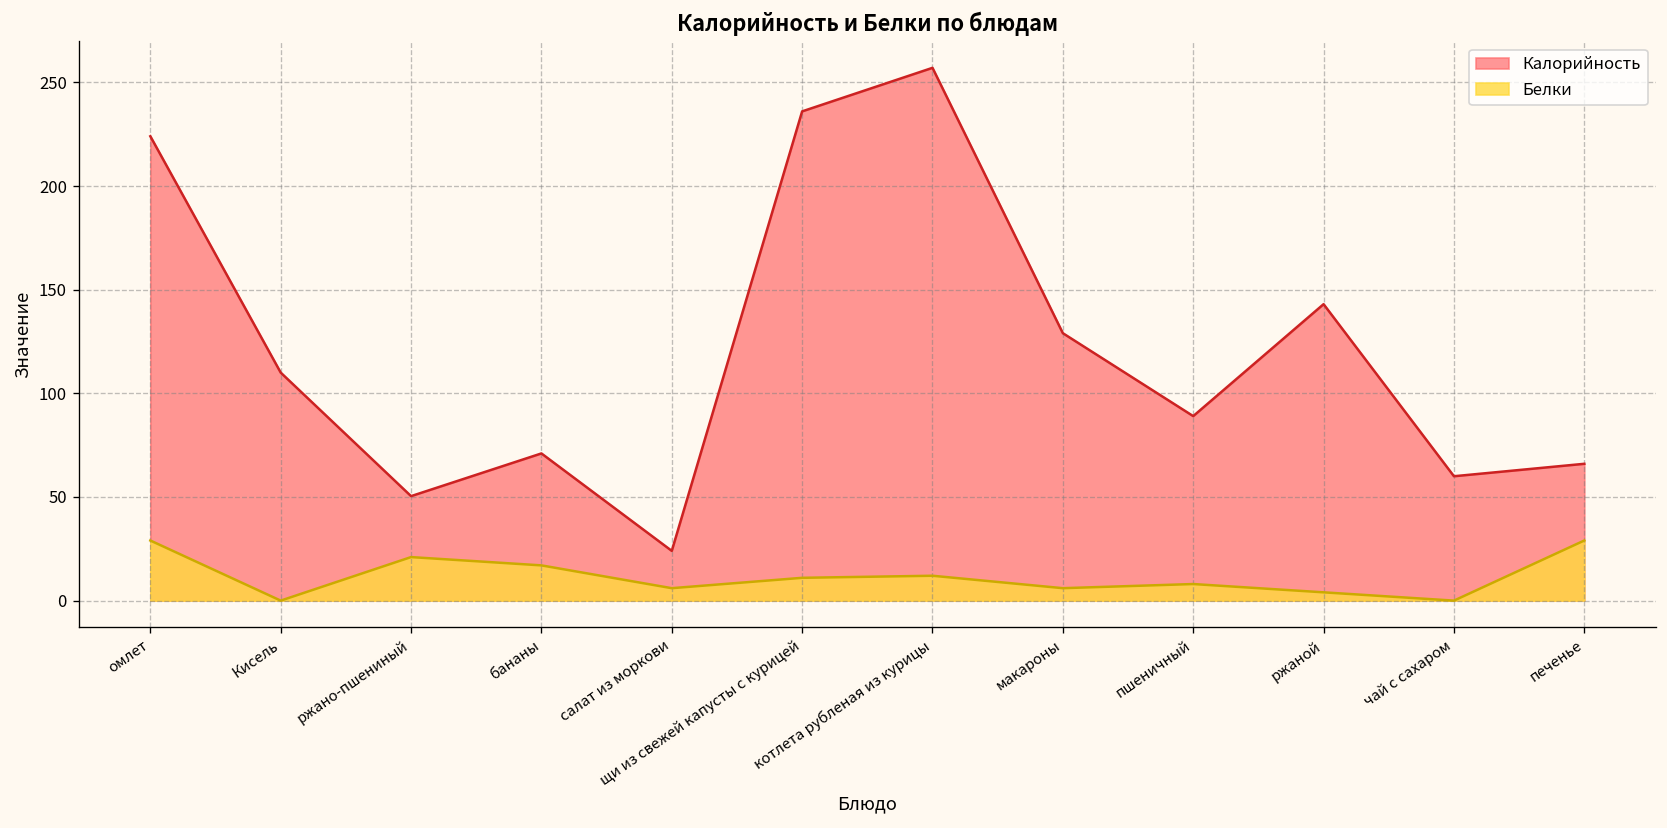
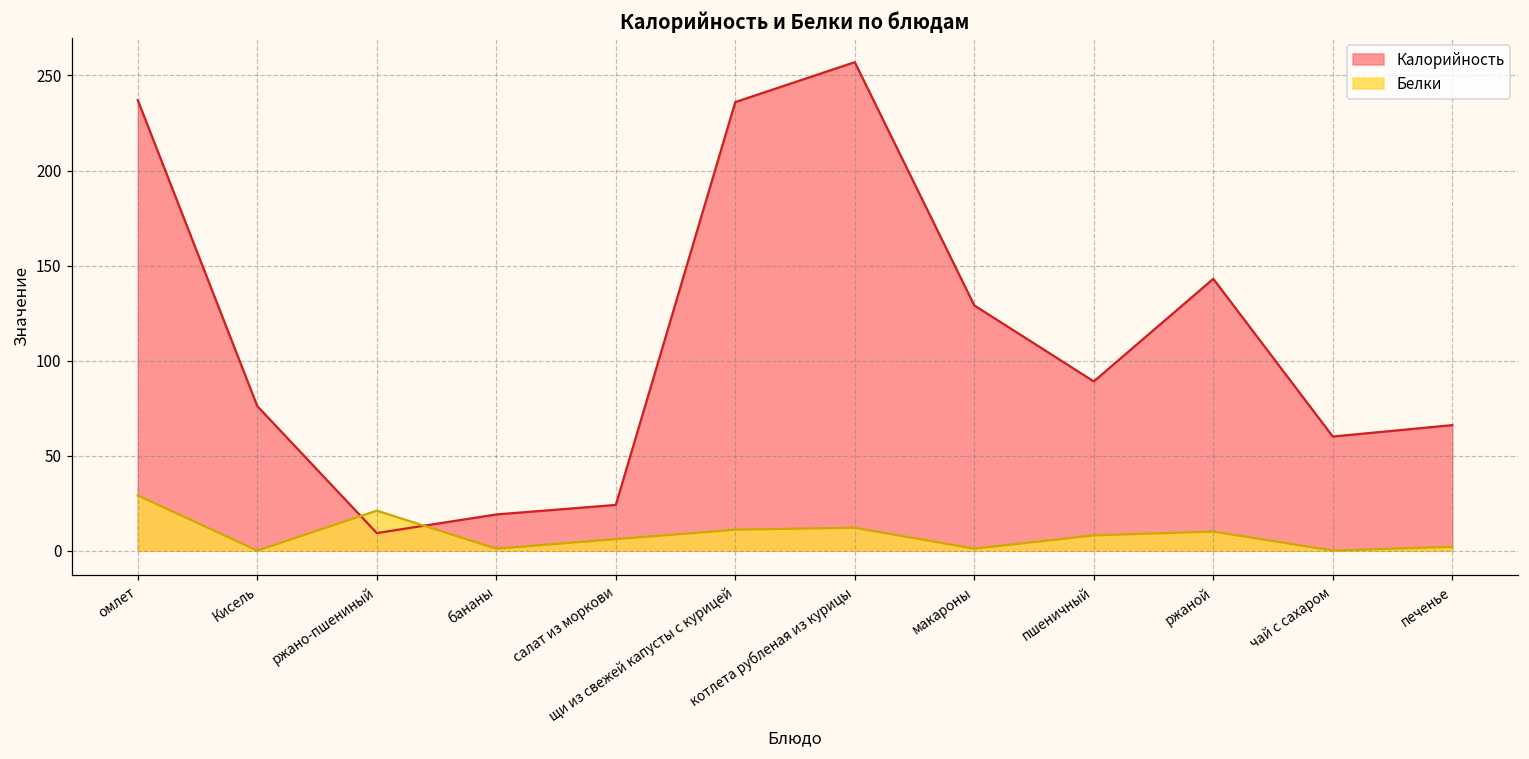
  {
    "Калорийность": {
-     "омлет": 224,
-     "Кисель": 110,
-     "ржано-пшениный": 50,
-     "бананы": 71,
+     "омлет": 237,
+     "Кисель": 76,
+     "ржано-пшениный": 9,
+     "бананы": 19,
      "салат из моркови": 24,
      "щи из свежей капусты с курицей": 236,
      "котлета рубленая из курицы": 257,
      "макароны": 129,
      "пшеничный": 89,
      "ржаной": 143,
      "чай с сахаром": 60,
      "печенье": 66
    },
    "Белки": {
      "омлет": 29,
      "Кисель": 0,
      "ржано-пшениный": 21,
-     "бананы": 17,
+     "бананы": 1,
      "салат из моркови": 6,
      "щи из свежей капусты с курицей": 11,
      "котлета рубленая из курицы": 12,
-     "макароны": 6,
+     "макароны": 1,
      "пшеничный": 8,
-     "ржаной": 4,
+     "ржаной": 10,
      "чай с сахаром": 0,
-     "печенье": 29
+     "печенье": 2
    }
  }
